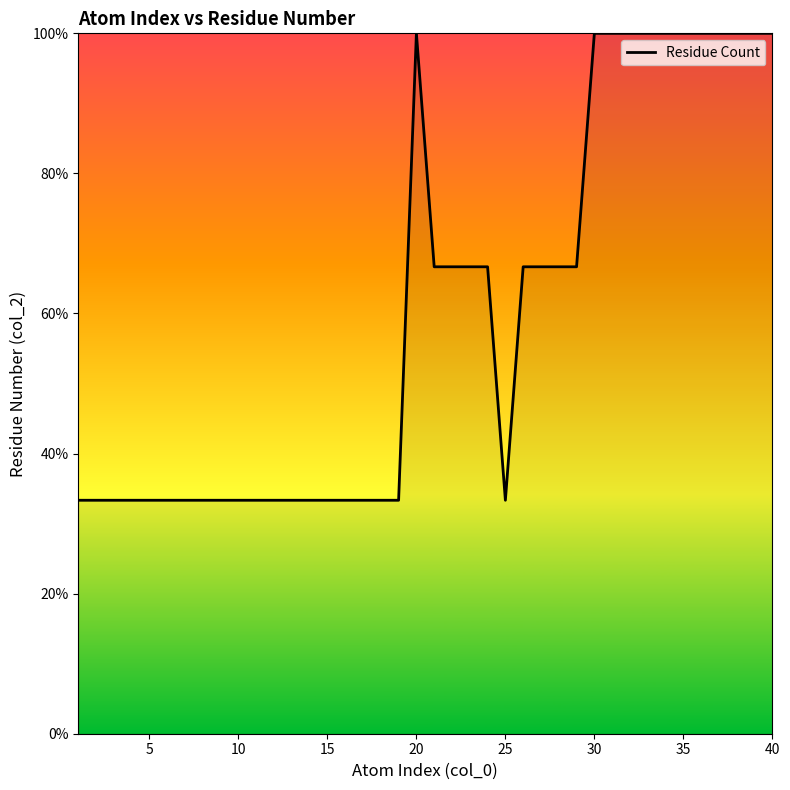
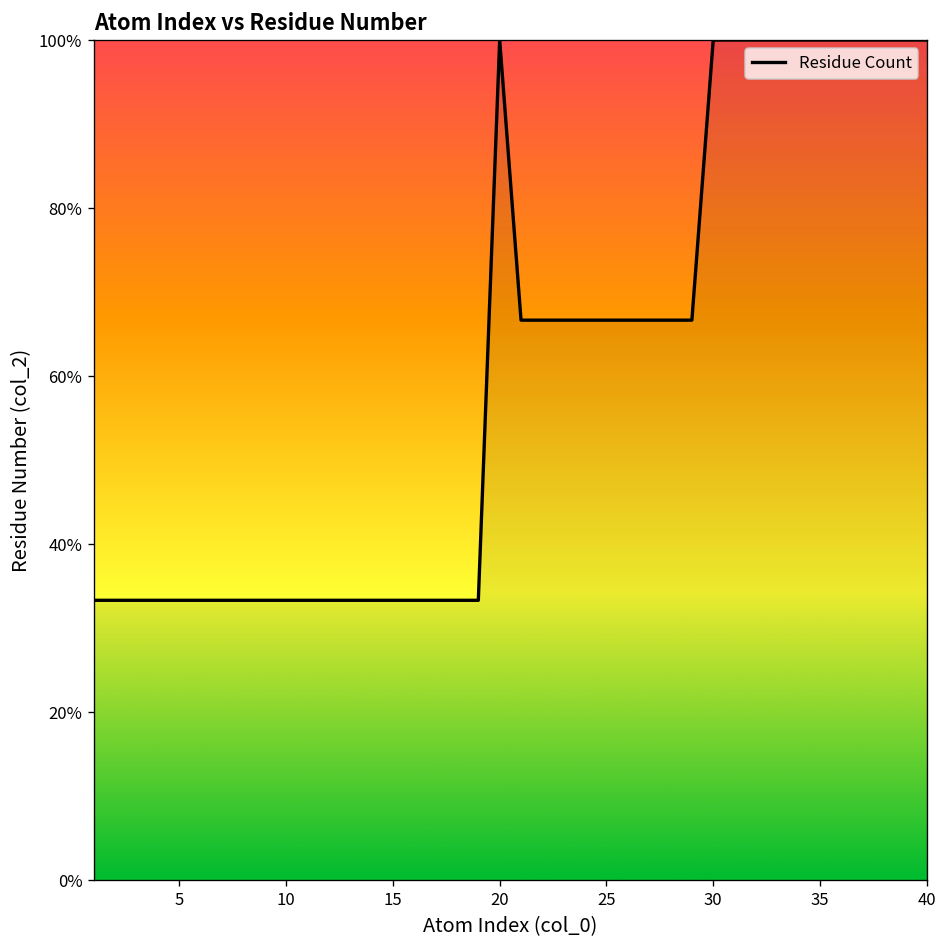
  {
    "5": "33%",
    "10": "33%",
    "15": "33%",
    "20": "100%",
-   "25": "33%",
+   "25": "67%",
    "30": "100%",
    "35": "100%",
    "40": "100%"
  }
